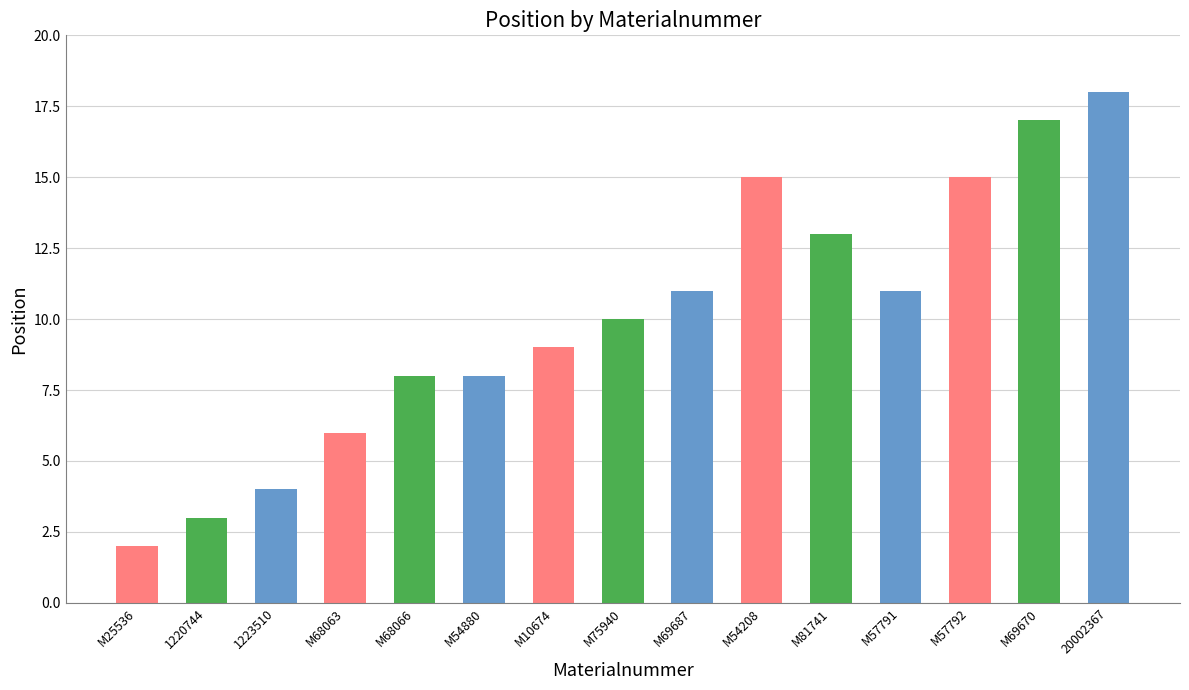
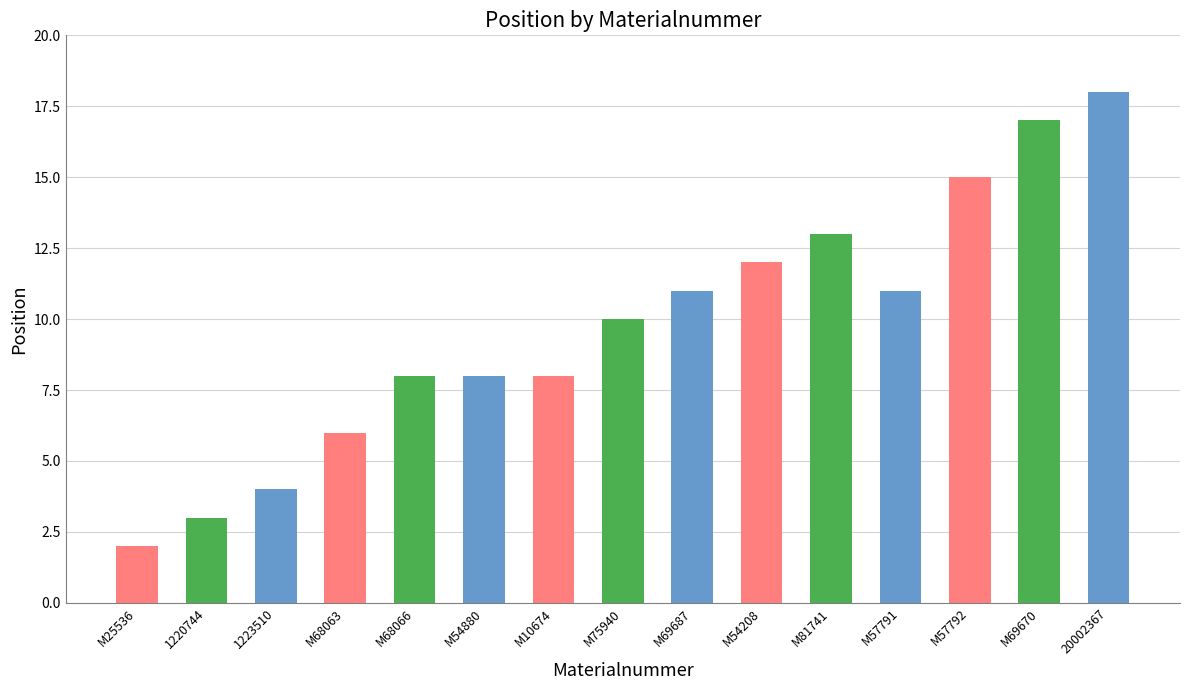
  {
    "M25536": 2,
    "1220744": 3,
    "1223510": 4,
    "M68063": 6,
    "M68066": 8,
    "M54880": 8,
-   "M10674": 9,
+   "M10674": 8,
    "M75940": 10,
    "M69687": 11,
-   "M54208": 15,
+   "M54208": 12,
    "M81741": 13,
    "M57791": 11,
    "M57792": 15,
    "M69670": 17,
    "20002367": 18
  }
